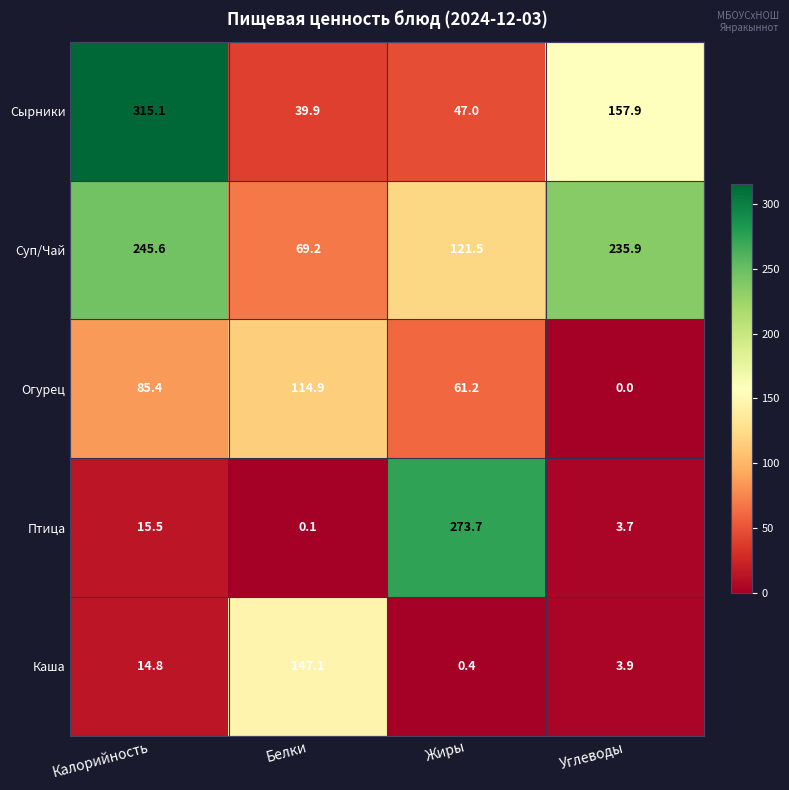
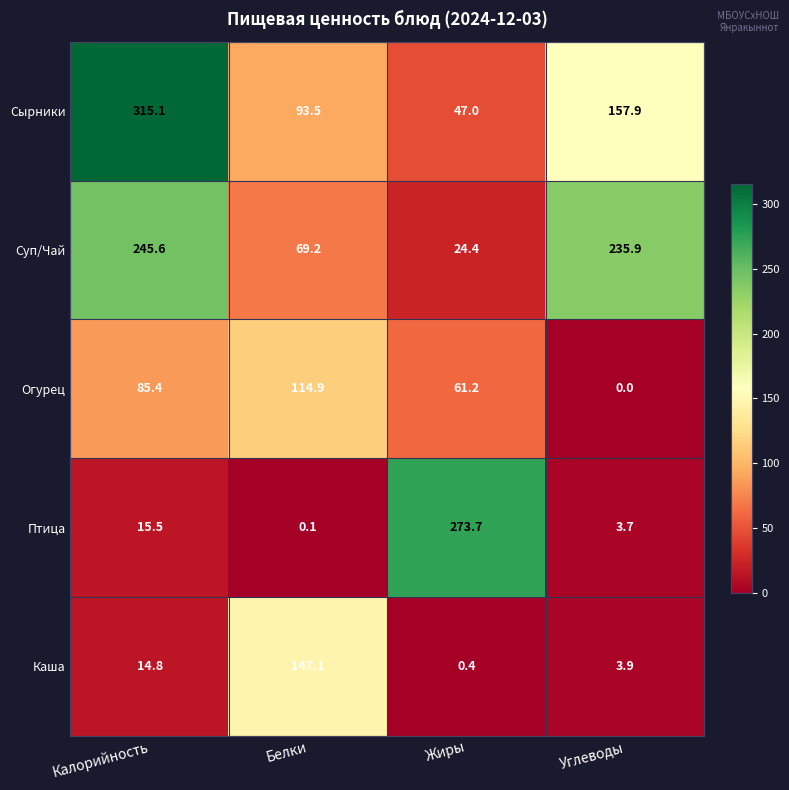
  {
    "Сырники": {
      "Калорийность": 315.1,
-     "Белки": 39.9,
+     "Белки": 93.5,
      "Жиры": 47.0,
      "Углеводы": 157.9
    },
    "Суп/Чай": {
      "Калорийность": 245.6,
      "Белки": 69.2,
-     "Жиры": 121.5,
+     "Жиры": 24.4,
      "Углеводы": 235.9
    },
    "Огурец": {
      "Калорийность": 85.4,
      "Белки": 114.9,
      "Жиры": 61.2,
      "Углеводы": 0.0
    },
    "Птица": {
      "Калорийность": 15.5,
      "Белки": 0.1,
      "Жиры": 273.7,
      "Углеводы": 3.7
    },
    "Каша": {
      "Калорийность": 14.8,
      "Белки": 147.1,
      "Жиры": 0.4,
      "Углеводы": 3.9
    }
  }
